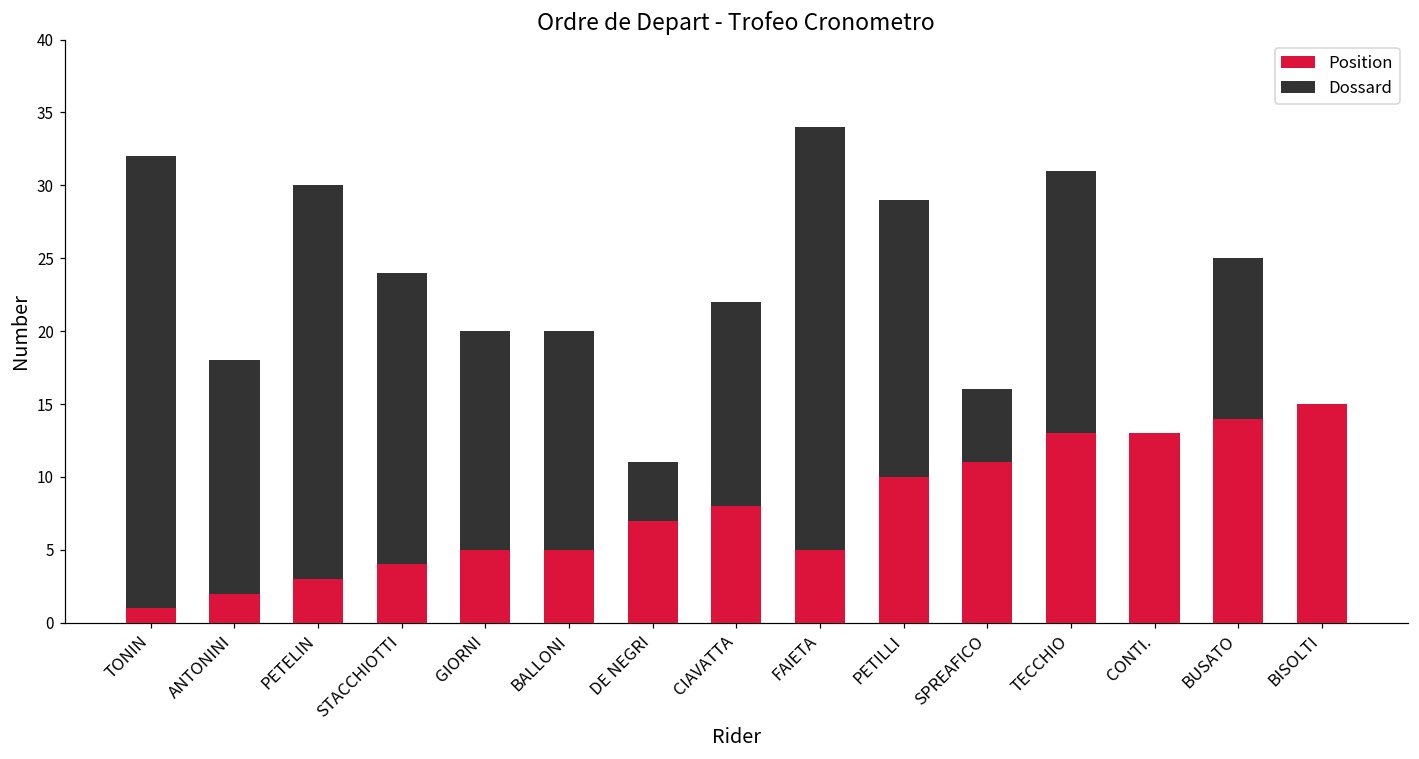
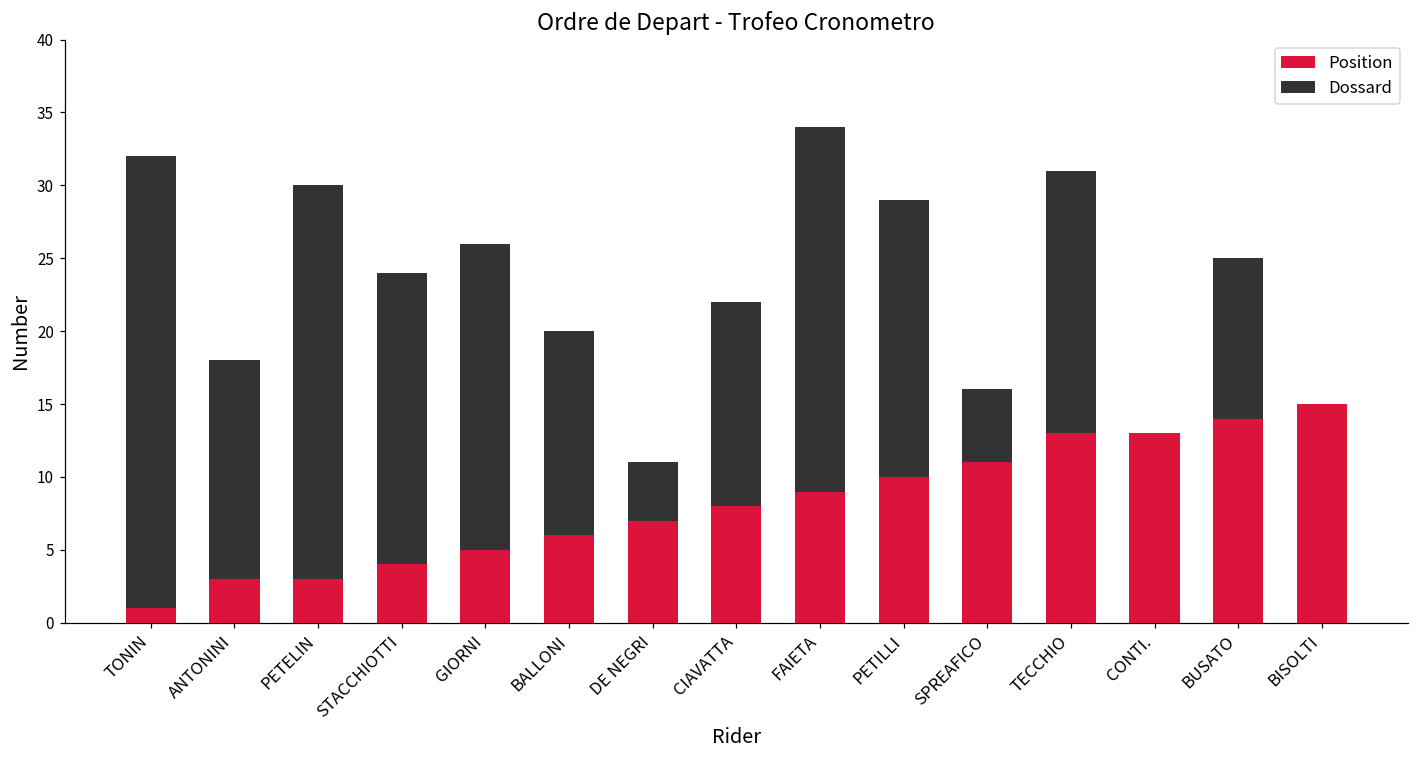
  {
    "Position": {
-     "ANTONINI": 2,
-     "BALLONI": 5,
-     "FAIETA": 5,
+     "ANTONINI": 3,
+     "BALLONI": 6,
+     "FAIETA": 9,
      "CONTI.": 13,
      "BISOLTI": 15
    },
    "Dossard": {
      "TONIN": 32,
      "ANTONINI": 18,
      "PETELIN": 30,
      "STACCHIOTTI": 24,
-     "GIORNI": 20,
+     "GIORNI": 26,
      "BALLONI": 20,
      "DE NEGRI": 11,
      "CIAVATTA": 22,
      "FAIETA": 34,
      "PETILLI": 29,
      "SPREAFICO": 16,
      "TECCHIO": 31,
      "BUSATO": 25
    }
  }
